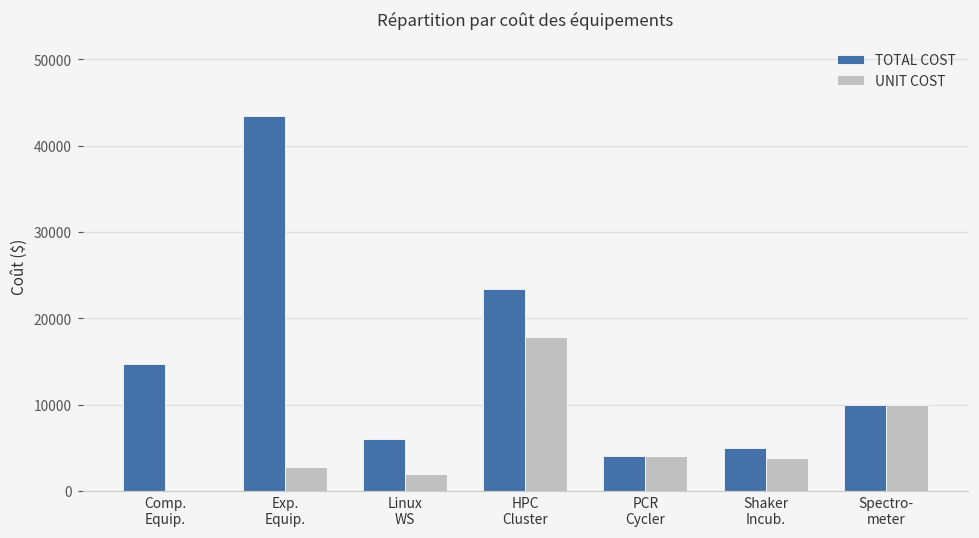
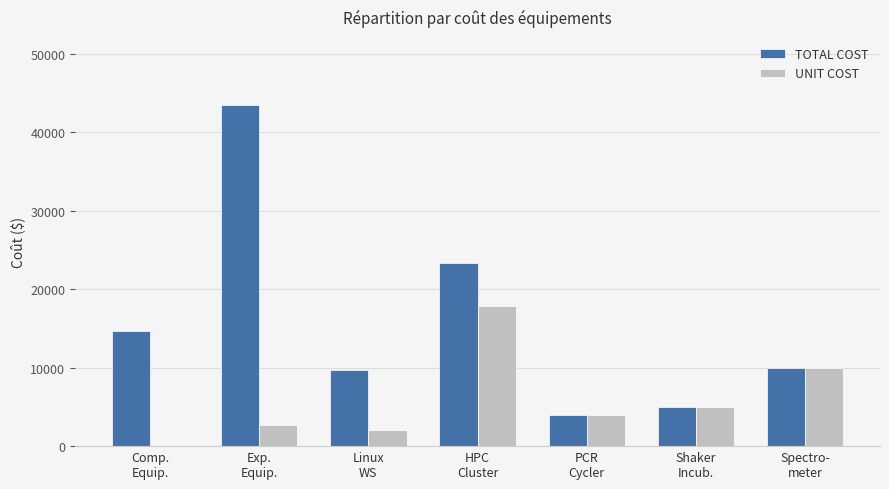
  {
    "TOTAL COST": {
      "Comp. Equip.": 15000,
      "Exp. Equip.": 43000,
-     "Linux WS": 6000,
+     "Linux WS": 10000,
      "HPC Cluster": 23000,
      "PCR Cycler": 4000,
      "Shaker Incub.": 5000,
      "Spectro- meter": 10000
    },
    "UNIT COST": {
      "Comp. Equip.": 0,
      "Exp. Equip.": 3000,
      "Linux WS": 2000,
      "HPC Cluster": 18000,
      "PCR Cycler": 4000,
-     "Shaker Incub.": 4000,
+     "Shaker Incub.": 5000,
      "Spectro- meter": 10000
    }
  }
